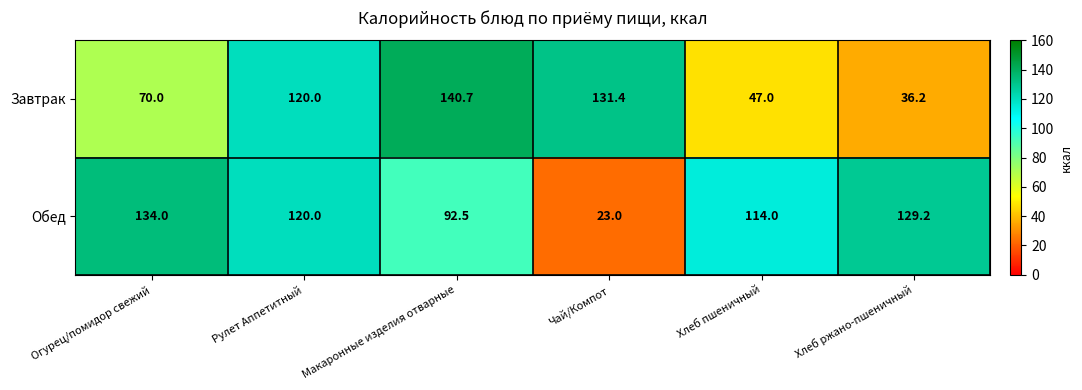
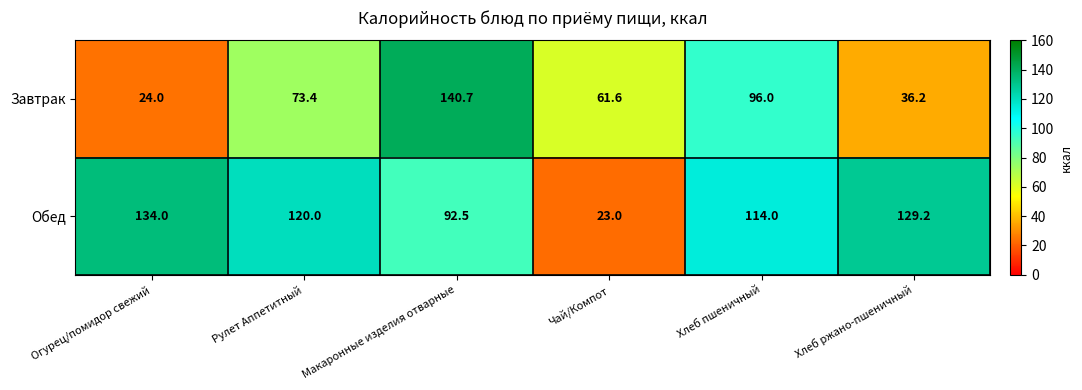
  {
    "Завтрак": {
-     "Огурец/помидор свежий": 70.0,
-     "Рулет Аппетитный": 120.0,
+     "Огурец/помидор свежий": 24.0,
+     "Рулет Аппетитный": 73.4,
      "Макаронные изделия отварные": 140.7,
-     "Чай/Компот": 131.4,
-     "Хлеб пшеничный": 47.0,
+     "Чай/Компот": 61.6,
+     "Хлеб пшеничный": 96.0,
      "Хлеб ржано-пшеничный": 36.2
    },
    "Обед": {
      "Огурец/помидор свежий": 134.0,
      "Рулет Аппетитный": 120.0,
      "Макаронные изделия отварные": 92.5,
      "Чай/Компот": 23.0,
      "Хлеб пшеничный": 114.0,
      "Хлеб ржано-пшеничный": 129.2
    }
  }
